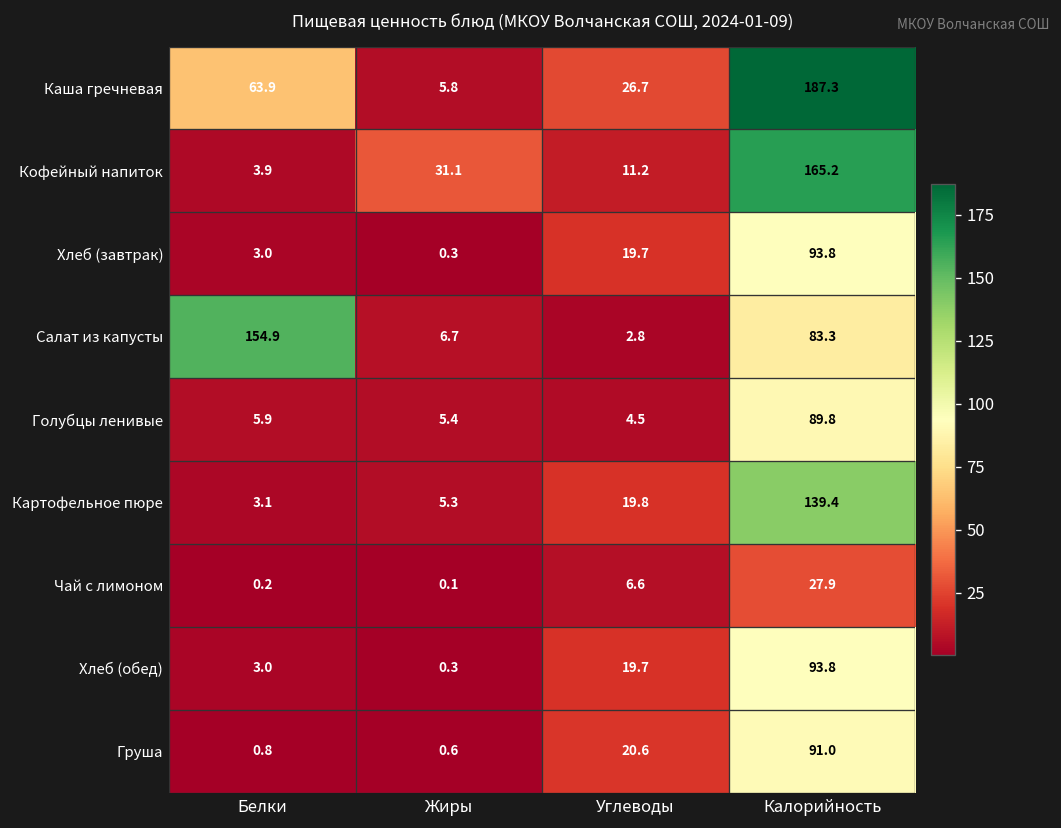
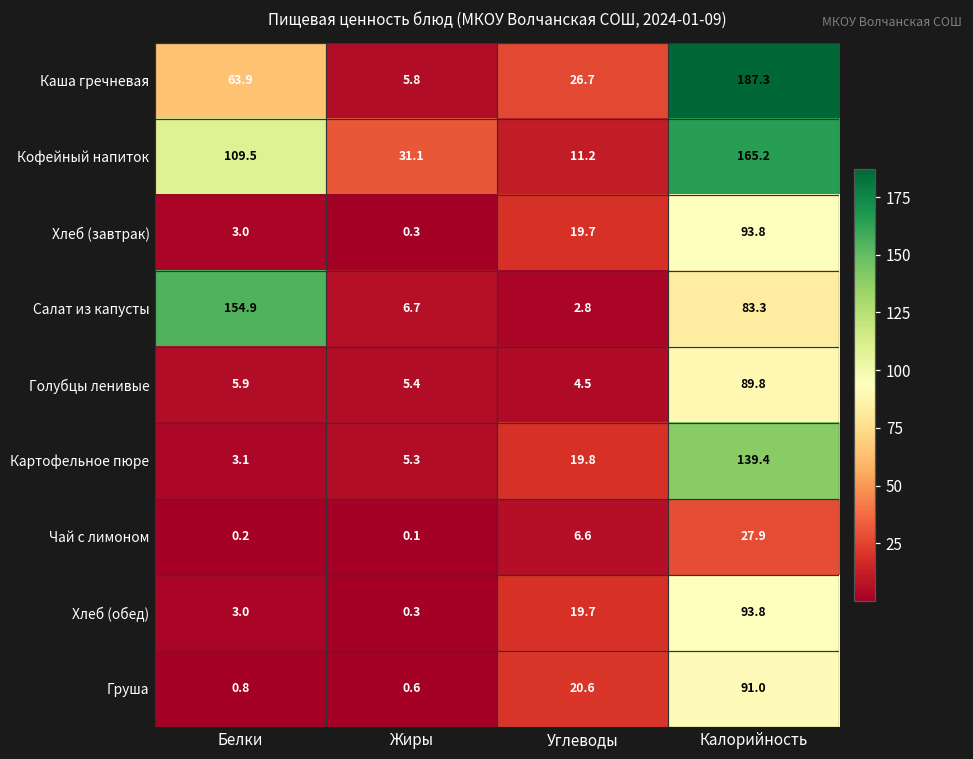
  {
    "Каша гречневая": {
      "Белки": 63.9,
      "Жиры": 5.8,
      "Углеводы": 26.7,
      "Калорийность": 187.3
    },
    "Кофейный напиток": {
-     "Белки": 3.9,
+     "Белки": 109.5,
      "Жиры": 31.1,
      "Углеводы": 11.2,
      "Калорийность": 165.2
    },
    "Хлеб (завтрак)": {
      "Белки": 3.0,
      "Жиры": 0.3,
      "Углеводы": 19.7,
      "Калорийность": 93.8
    },
    "Салат из капусты": {
      "Белки": 154.9,
      "Жиры": 6.7,
      "Углеводы": 2.8,
      "Калорийность": 83.3
    },
    "Голубцы ленивые": {
      "Белки": 5.9,
      "Жиры": 5.4,
      "Углеводы": 4.5,
      "Калорийность": 89.8
    },
    "Картофельное пюре": {
      "Белки": 3.1,
      "Жиры": 5.3,
      "Углеводы": 19.8,
      "Калорийность": 139.4
    },
    "Чай с лимоном": {
      "Белки": 0.2,
      "Жиры": 0.1,
      "Углеводы": 6.6,
      "Калорийность": 27.9
    },
    "Хлеб (обед)": {
      "Белки": 3.0,
      "Жиры": 0.3,
      "Углеводы": 19.7,
      "Калорийность": 93.8
    },
    "Груша": {
      "Белки": 0.8,
      "Жиры": 0.6,
      "Углеводы": 20.6,
      "Калорийность": 91.0
    }
  }
